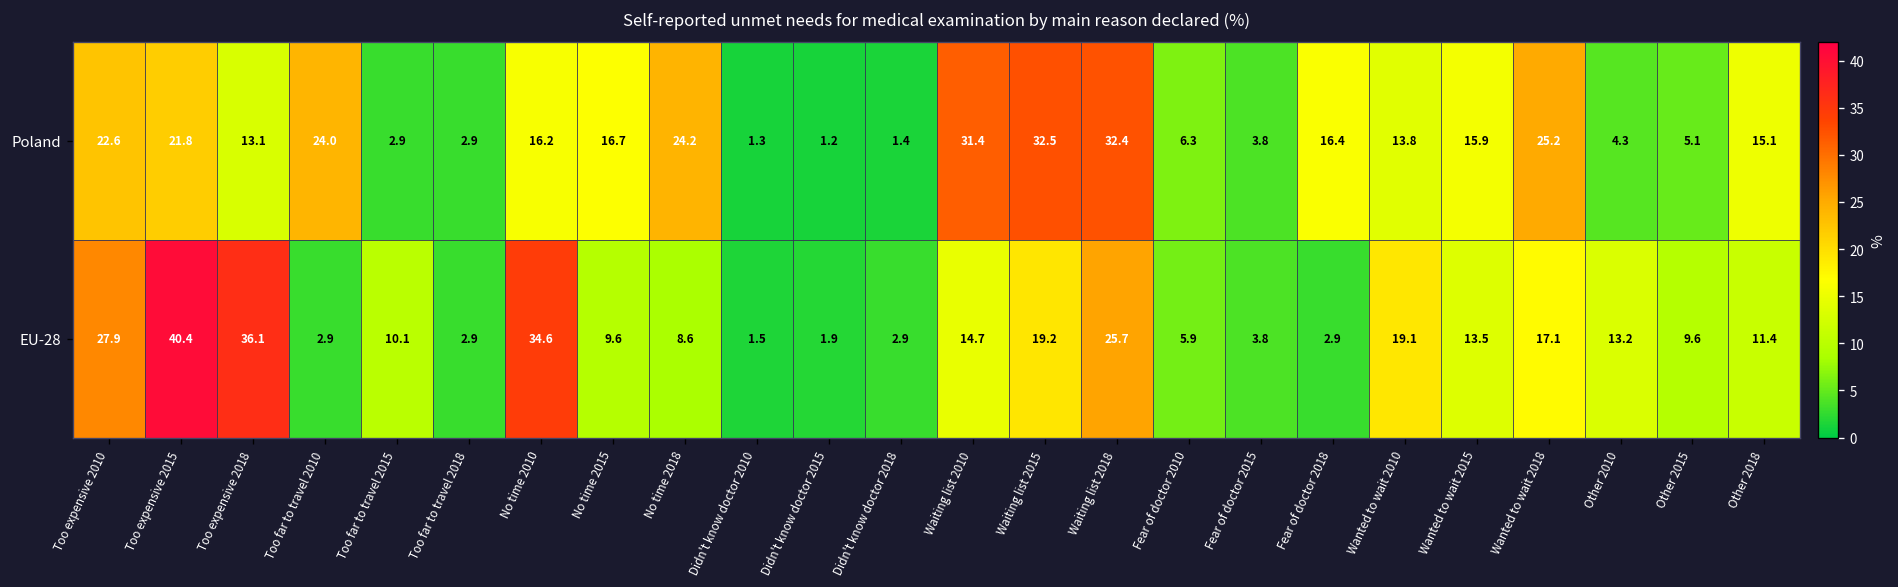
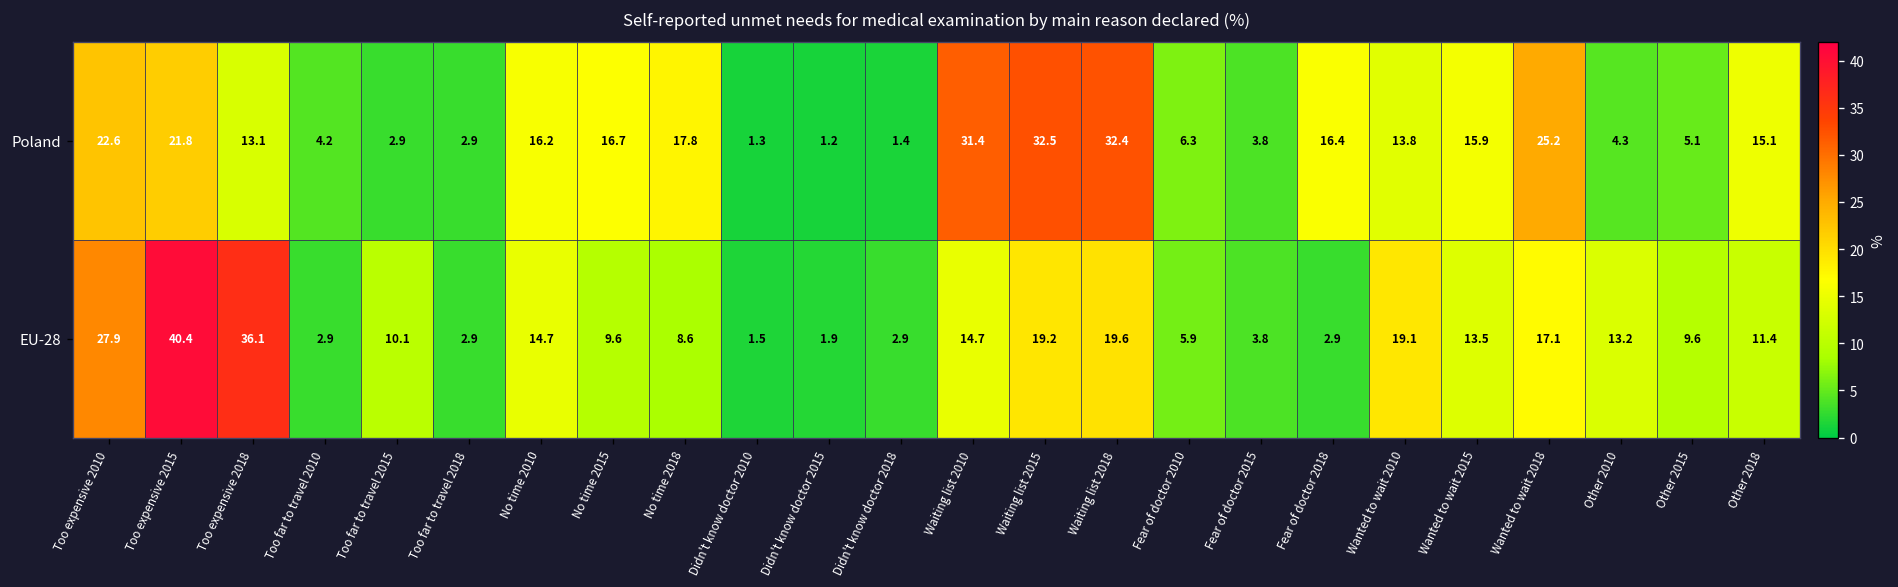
  {
    "Poland": {
      "Too expensive 2010": 22.6,
      "Too expensive 2015": 21.8,
      "Too expensive 2018": 13.1,
-     "Too far to travel 2010": 24.0,
+     "Too far to travel 2010": 4.2,
      "Too far to travel 2015": 2.9,
      "Too far to travel 2018": 2.9,
      "No time 2010": 16.2,
      "No time 2015": 16.7,
-     "No time 2018": 24.2,
+     "No time 2018": 17.8,
      "Didn't know doctor 2010": 1.3,
      "Didn't know doctor 2015": 1.2,
      "Didn't know doctor 2018": 1.4,
      "Waiting list 2010": 31.4,
      "Waiting list 2015": 32.5,
      "Waiting list 2018": 32.4,
      "Fear of doctor 2010": 6.3,
      "Fear of doctor 2015": 3.8,
      "Fear of doctor 2018": 16.4,
      "Wanted to wait 2010": 13.8,
      "Wanted to wait 2015": 15.9,
      "Wanted to wait 2018": 25.2,
      "Other 2010": 4.3,
      "Other 2015": 5.1,
      "Other 2018": 15.1
    },
    "EU-28": {
      "Too expensive 2010": 27.9,
      "Too expensive 2015": 40.4,
      "Too expensive 2018": 36.1,
      "Too far to travel 2010": 2.9,
      "Too far to travel 2015": 10.1,
      "Too far to travel 2018": 2.9,
-     "No time 2010": 34.6,
+     "No time 2010": 14.7,
      "No time 2015": 9.6,
      "No time 2018": 8.6,
      "Didn't know doctor 2010": 1.5,
      "Didn't know doctor 2015": 1.9,
      "Didn't know doctor 2018": 2.9,
      "Waiting list 2010": 14.7,
      "Waiting list 2015": 19.2,
-     "Waiting list 2018": 25.7,
+     "Waiting list 2018": 19.6,
      "Fear of doctor 2010": 5.9,
      "Fear of doctor 2015": 3.8,
      "Fear of doctor 2018": 2.9,
      "Wanted to wait 2010": 19.1,
      "Wanted to wait 2015": 13.5,
      "Wanted to wait 2018": 17.1,
      "Other 2010": 13.2,
      "Other 2015": 9.6,
      "Other 2018": 11.4
    }
  }
